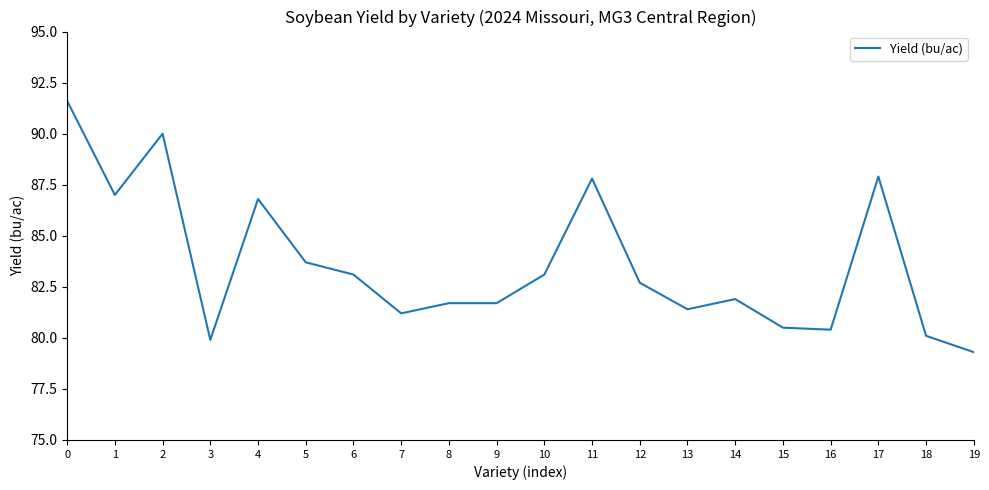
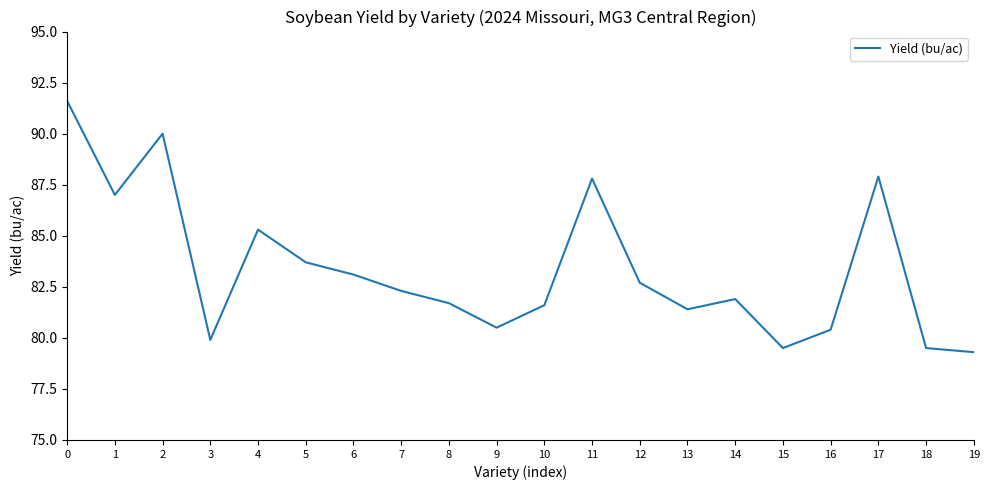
  {
    "0": 91.6,
    "1": 87.0,
    "2": 90.0,
    "3": 79.9,
-   "4": 86.8,
+   "4": 85.3,
    "5": 83.7,
    "6": 83.1,
-   "7": 81.2,
+   "7": 82.3,
    "8": 81.7,
-   "9": 81.7,
-   "10": 83.1,
+   "9": 80.5,
+   "10": 81.6,
    "11": 87.8,
    "12": 82.7,
    "13": 81.4,
    "14": 81.9,
-   "15": 80.5,
+   "15": 79.5,
    "16": 80.4,
    "17": 87.9,
-   "18": 80.1,
+   "18": 79.5,
    "19": 79.3
  }
